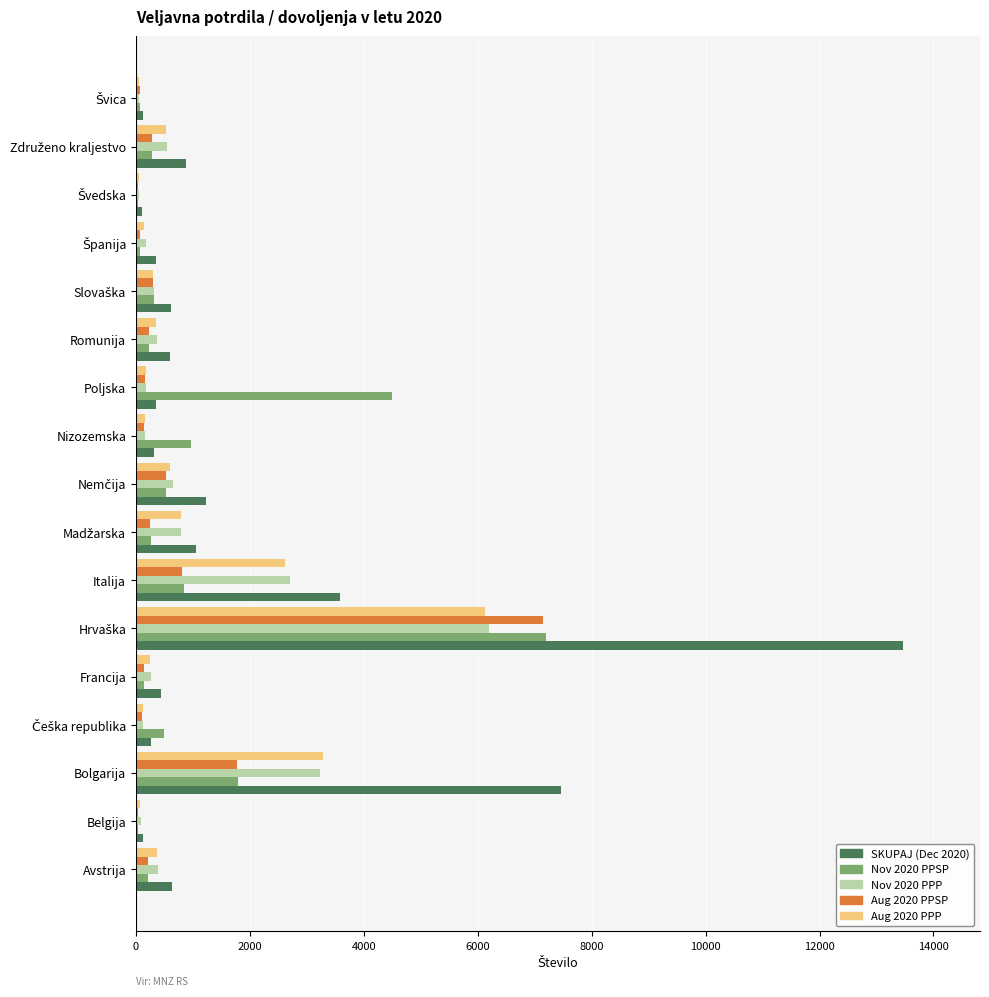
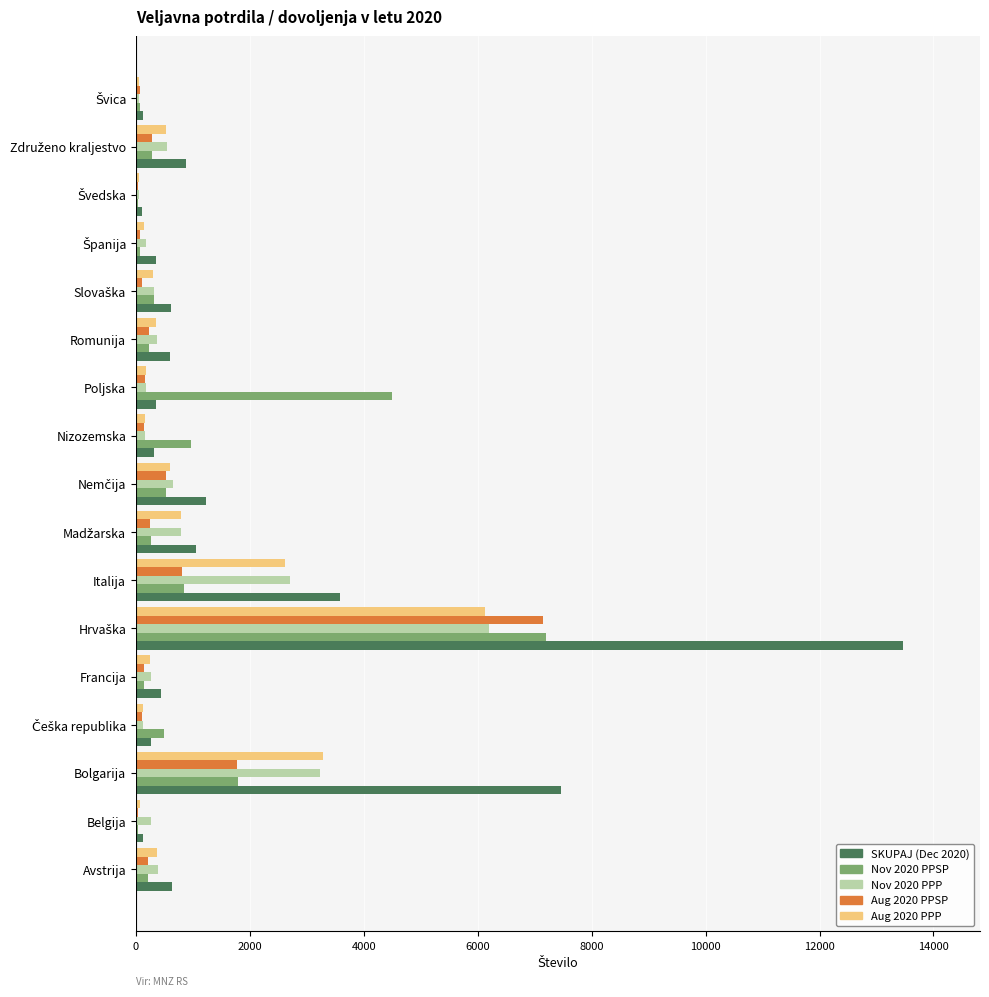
  {
    "SKUPAJ (Dec 2020)": {
      "Švica": 100,
      "Združeno kraljestvo": 900,
      "Švedska": 100,
      "Španija": 400,
      "Slovaška": 600,
      "Romunija": 600,
      "Poljska": 400,
      "Nizozemska": 300,
      "Nemčija": 1200,
      "Madžarska": 1100,
      "Italija": 3600,
      "Hrvaška": 13500,
      "Francija": 400,
      "Češka republika": 300,
      "Bolgarija": 7500,
      "Belgija": 100,
      "Avstrija": 600
    },
    "Nov 2020 PPSP": {
      "Švica": 100,
      "Združeno kraljestvo": 300,
      "Španija": 100,
      "Slovaška": 300,
      "Romunija": 200,
      "Poljska": 4500,
      "Nizozemska": 1000,
      "Nemčija": 500,
      "Madžarska": 300,
      "Italija": 800,
      "Hrvaška": 7200,
      "Francija": 200,
      "Češka republika": 500,
      "Bolgarija": 1800,
      "Avstrija": 200
    },
    "Nov 2020 PPP": {
      "Švica": 100,
      "Združeno kraljestvo": 600,
      "Švedska": 100,
      "Španija": 200,
      "Slovaška": 300,
      "Romunija": 400,
      "Poljska": 200,
      "Nizozemska": 200,
      "Nemčija": 700,
      "Madžarska": 800,
      "Italija": 2700,
      "Hrvaška": 6200,
      "Francija": 300,
      "Češka republika": 100,
      "Bolgarija": 3200,
-     "Belgija": 100,
+     "Belgija": 300,
      "Avstrija": 400
    },
    "Aug 2020 PPSP": {
      "Švica": 100,
      "Združeno kraljestvo": 300,
      "Španija": 100,
-     "Slovaška": 300,
+     "Slovaška": 100,
      "Romunija": 200,
      "Poljska": 200,
      "Nizozemska": 100,
      "Nemčija": 500,
      "Madžarska": 200,
      "Italija": 800,
      "Hrvaška": 7100,
      "Francija": 100,
      "Češka republika": 100,
      "Bolgarija": 1800,
      "Avstrija": 200
    },
    "Aug 2020 PPP": {
      "Švica": 100,
      "Združeno kraljestvo": 500,
      "Švedska": 100,
      "Španija": 100,
      "Slovaška": 300,
      "Romunija": 400,
      "Poljska": 200,
      "Nizozemska": 200,
      "Nemčija": 600,
      "Madžarska": 800,
      "Italija": 2600,
      "Hrvaška": 6100,
      "Francija": 300,
      "Češka republika": 100,
      "Bolgarija": 3300,
      "Belgija": 100,
      "Avstrija": 400
    }
  }
